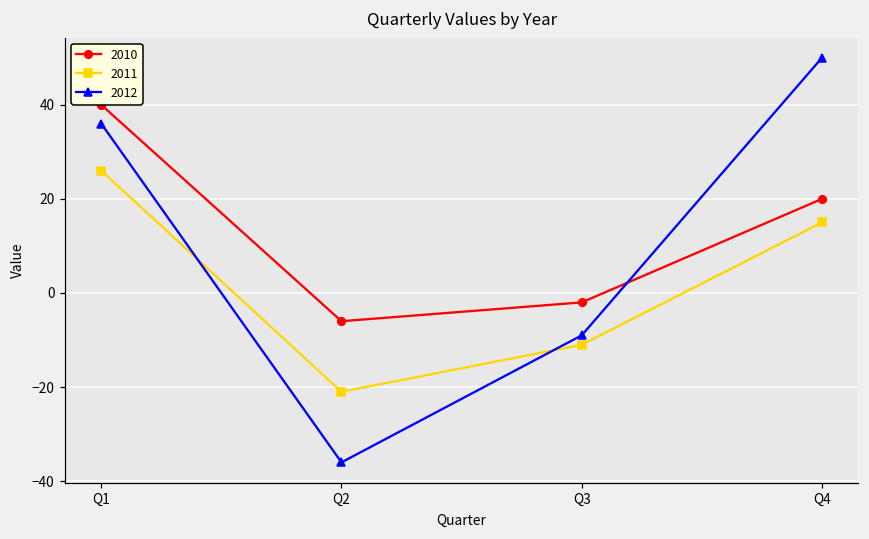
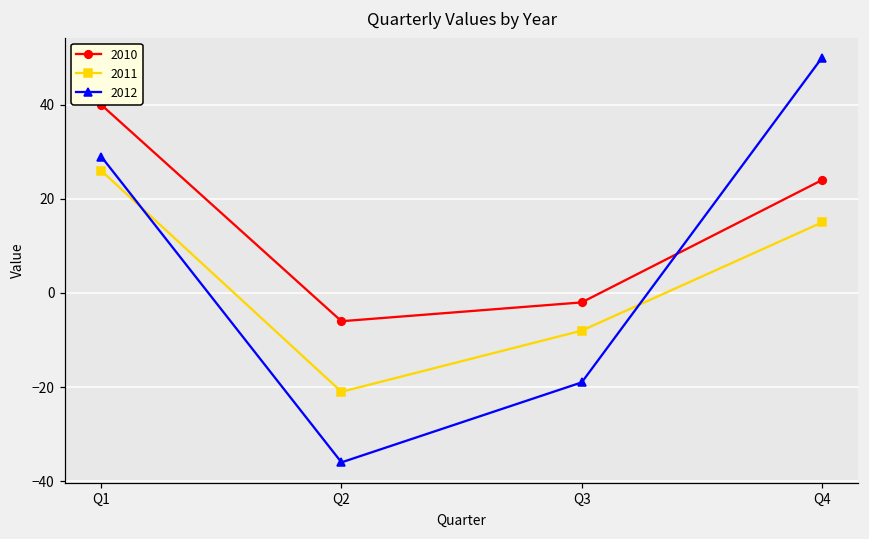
  {
    "2010": {
      "Q1": 40,
      "Q2": -6,
      "Q3": -2,
-     "Q4": 20
+     "Q4": 24
    },
    "2011": {
      "Q1": 26,
      "Q2": -21,
-     "Q3": -11,
+     "Q3": -8,
      "Q4": 15
    },
    "2012": {
-     "Q1": 36,
+     "Q1": 29,
      "Q2": -36,
-     "Q3": -9,
+     "Q3": -19,
      "Q4": 50
    }
  }
